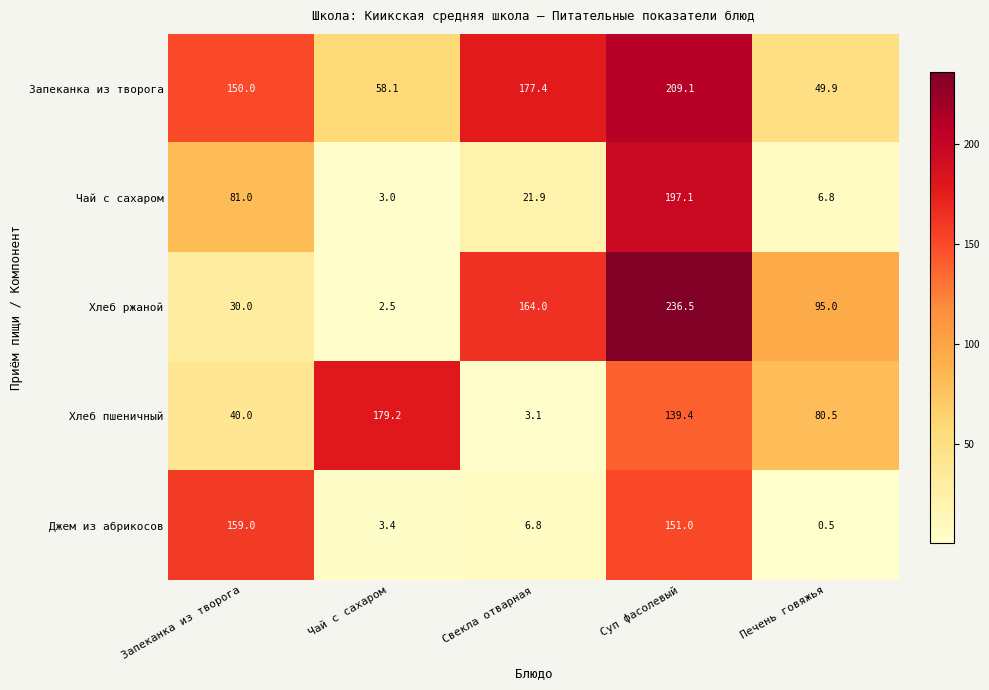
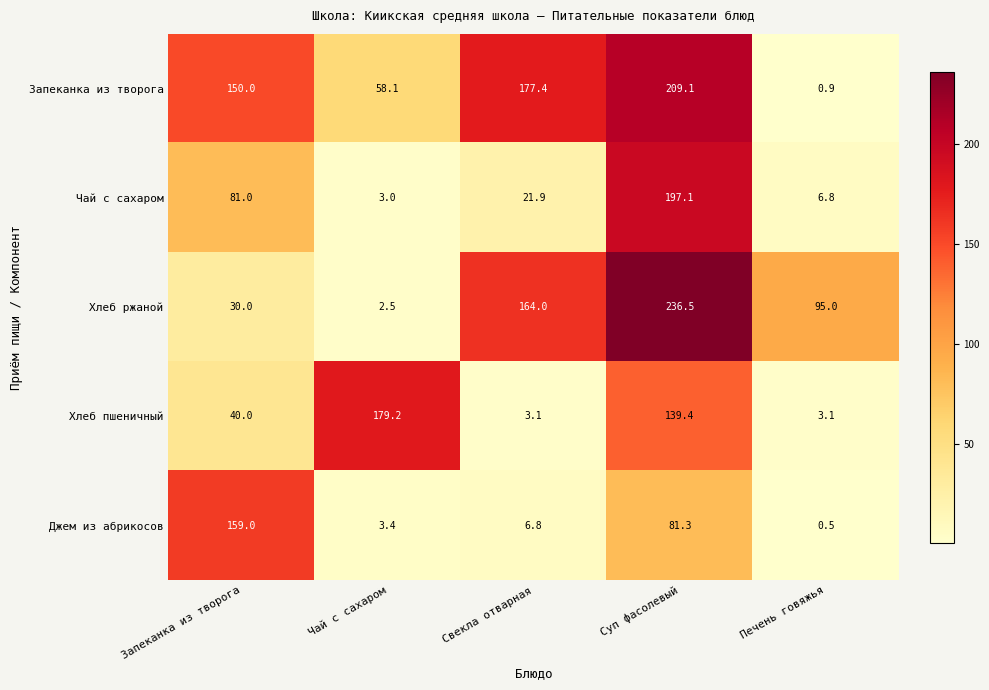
  {
    "Запеканка из творога": {
      "Запеканка из творога": 150.0,
      "Чай с сахаром": 58.1,
      "Свекла отварная": 177.4,
      "Суп фасолевый": 209.1,
-     "Печень говяжья": 49.9
+     "Печень говяжья": 0.9
    },
    "Чай с сахаром": {
      "Запеканка из творога": 81.0,
      "Чай с сахаром": 3.0,
      "Свекла отварная": 21.9,
      "Суп фасолевый": 197.1,
      "Печень говяжья": 6.8
    },
    "Хлеб ржаной": {
      "Запеканка из творога": 30.0,
      "Чай с сахаром": 2.5,
      "Свекла отварная": 164.0,
      "Суп фасолевый": 236.5,
      "Печень говяжья": 95.0
    },
    "Хлеб пшеничный": {
      "Запеканка из творога": 40.0,
      "Чай с сахаром": 179.2,
      "Свекла отварная": 3.1,
      "Суп фасолевый": 139.4,
-     "Печень говяжья": 80.5
+     "Печень говяжья": 3.1
    },
    "Джем из абрикосов": {
      "Запеканка из творога": 159.0,
      "Чай с сахаром": 3.4,
      "Свекла отварная": 6.8,
-     "Суп фасолевый": 151.0,
+     "Суп фасолевый": 81.3,
      "Печень говяжья": 0.5
    }
  }
